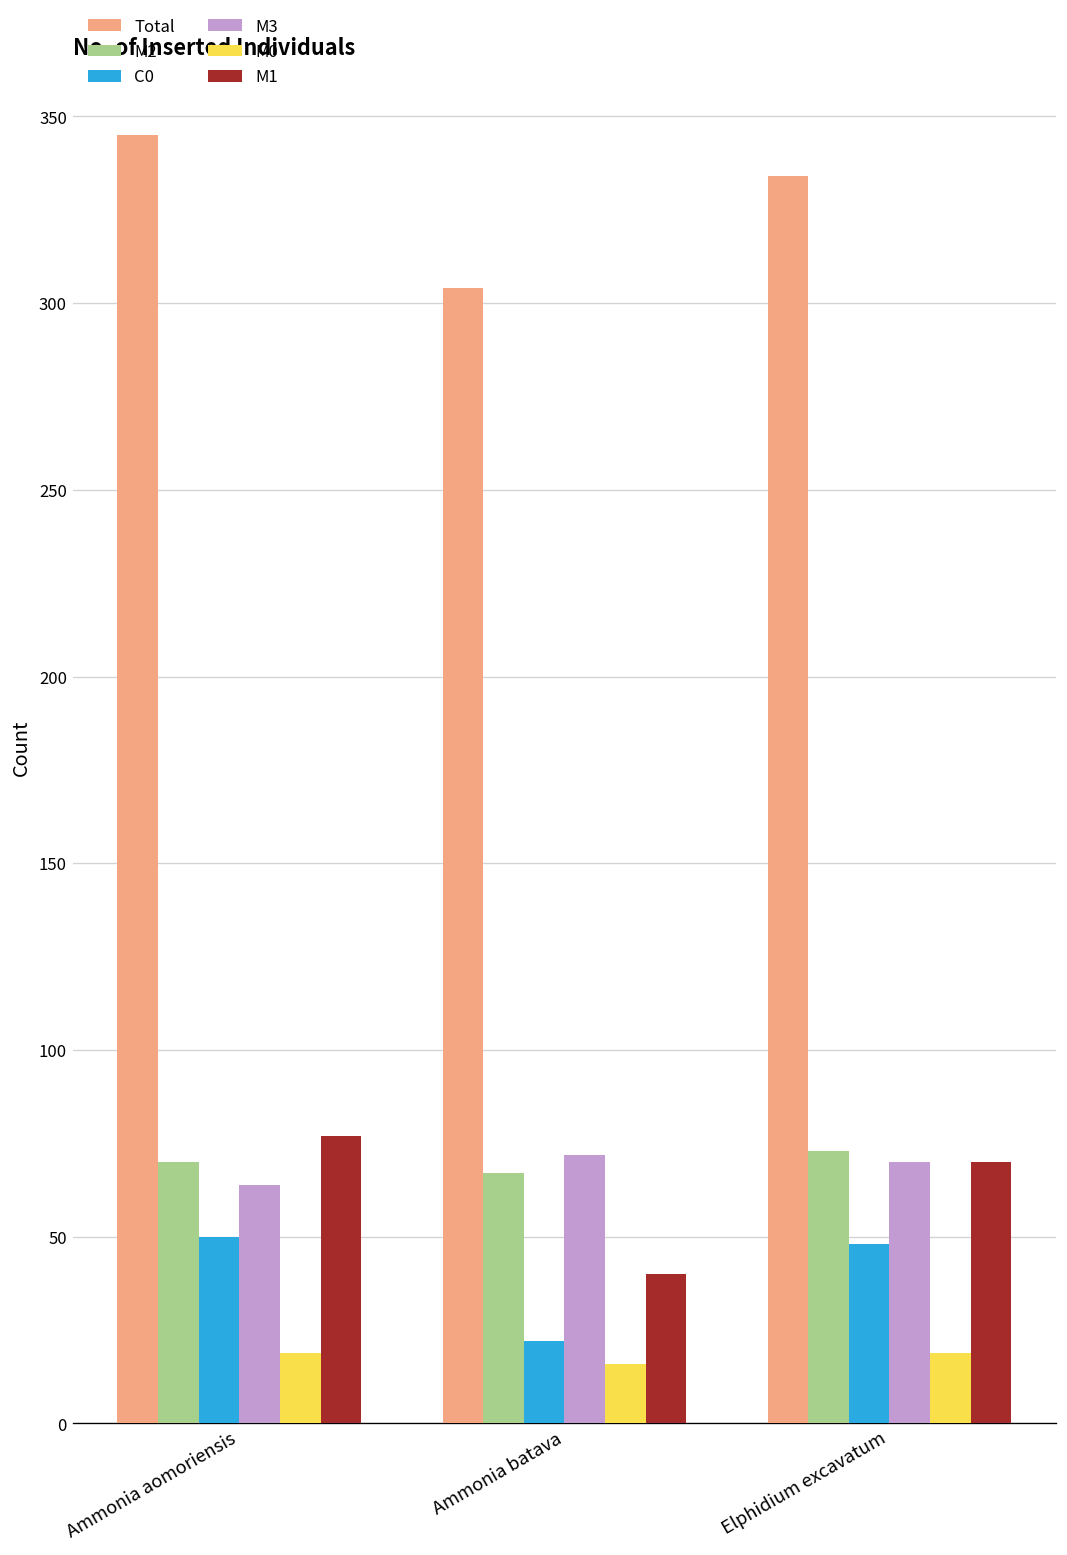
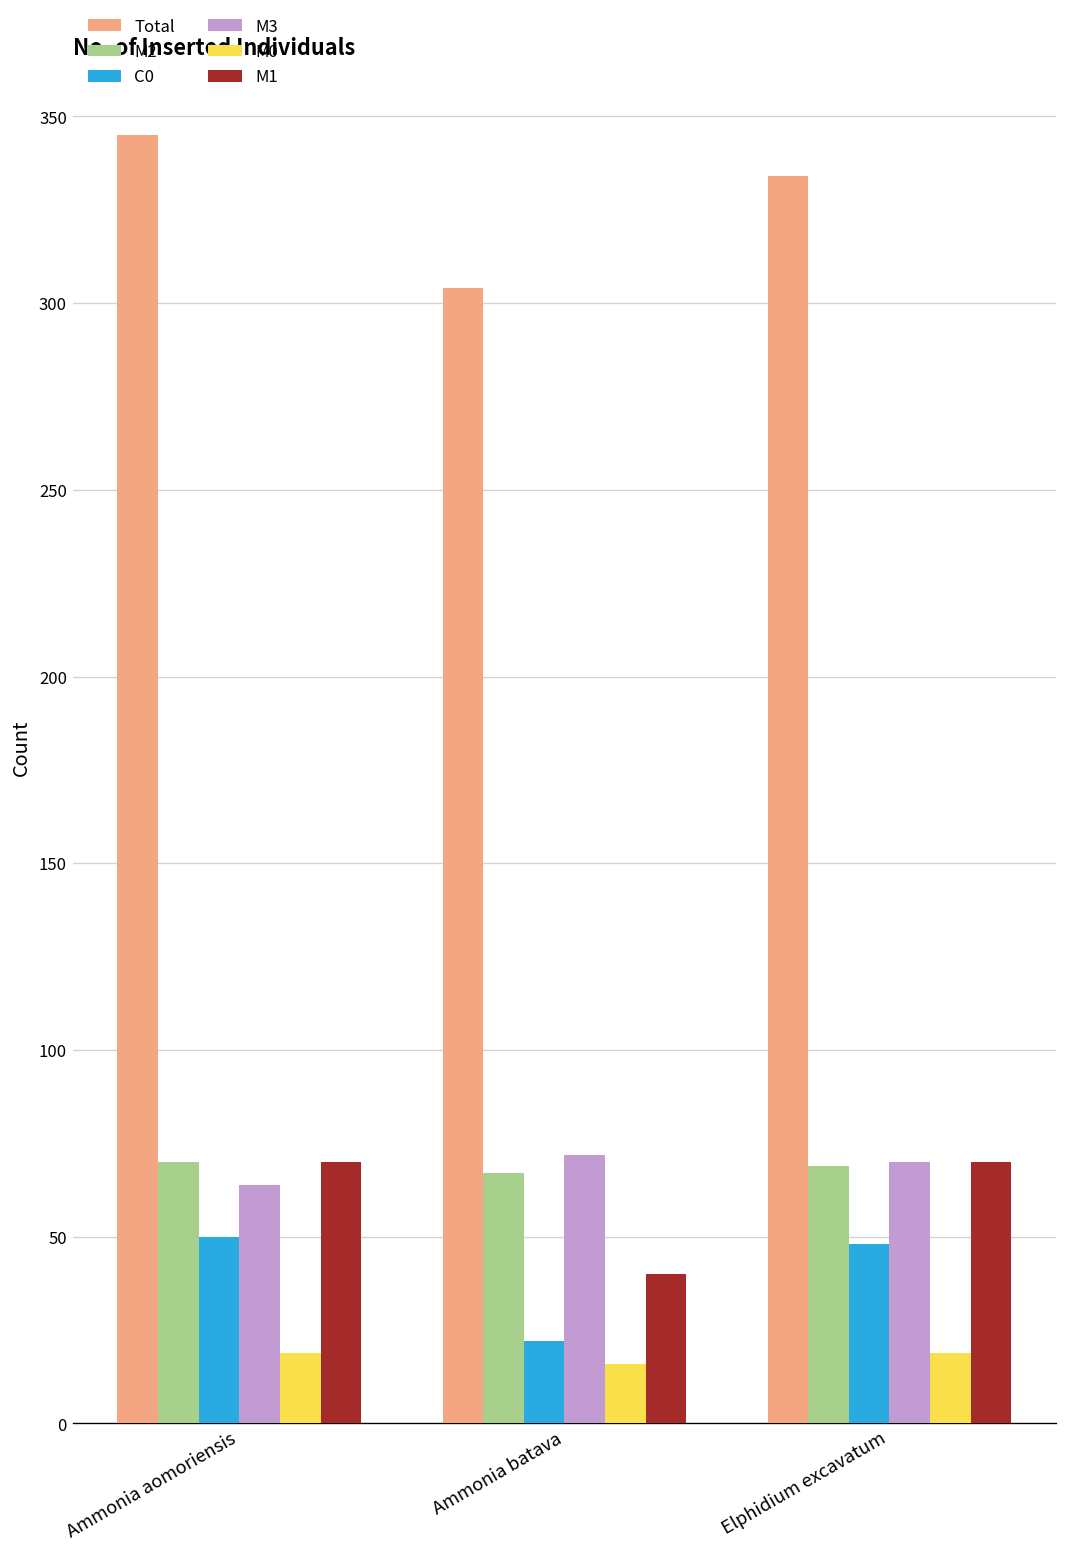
  {
    "Total": {
      "Ammonia aomoriensis": 345,
      "Ammonia batava": 304,
      "Elphidium excavatum": 334
    },
    "M2": {
      "Ammonia aomoriensis": 70,
      "Ammonia batava": 67,
-     "Elphidium excavatum": 73
+     "Elphidium excavatum": 69
    },
    "C0": {
      "Ammonia aomoriensis": 50,
      "Ammonia batava": 22,
      "Elphidium excavatum": 48
    },
    "M3": {
      "Ammonia aomoriensis": 64,
      "Ammonia batava": 72,
      "Elphidium excavatum": 70
    },
    "M0": {
      "Ammonia aomoriensis": 19,
      "Ammonia batava": 16,
      "Elphidium excavatum": 19
    },
    "M1": {
-     "Ammonia aomoriensis": 77,
+     "Ammonia aomoriensis": 70,
      "Ammonia batava": 40,
      "Elphidium excavatum": 70
    }
  }
